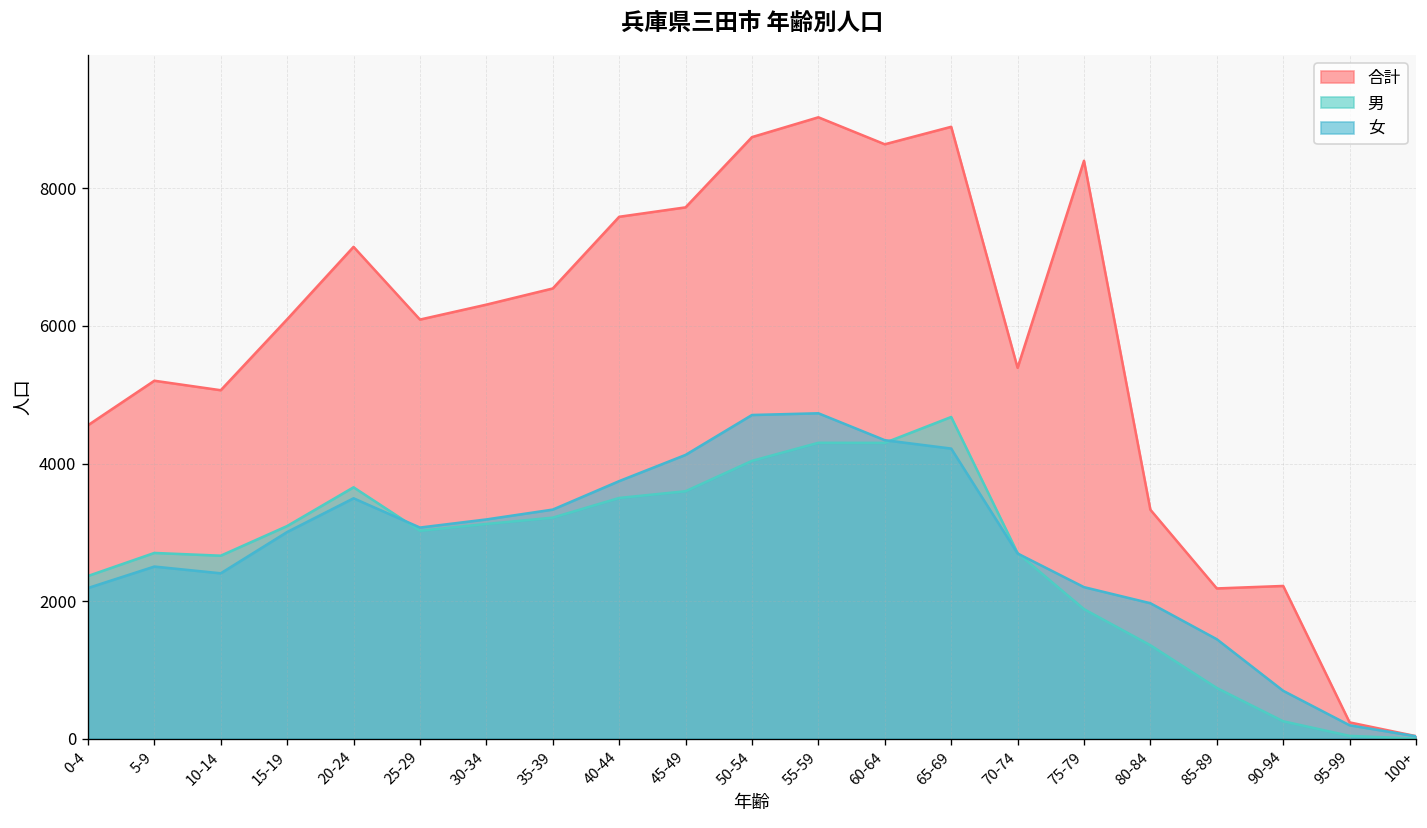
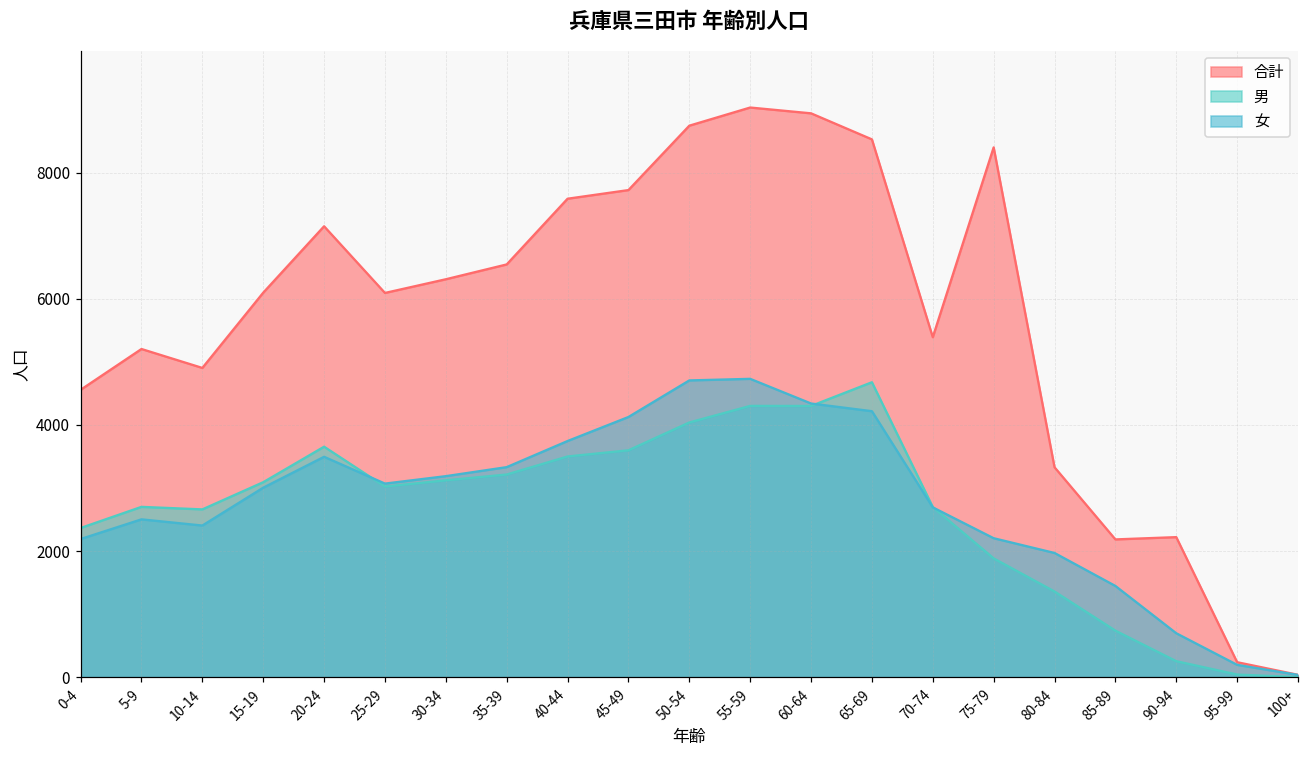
  {
    "合計": {
      "0-4": 4600,
      "5-9": 5200,
-     "10-14": 5100,
+     "10-14": 4900,
      "15-19": 6100,
      "20-24": 7200,
      "25-29": 6100,
      "30-34": 6300,
      "35-39": 6500,
      "40-44": 7600,
      "45-49": 7700,
      "50-54": 8700,
      "55-59": 9000,
-     "60-64": 8600,
-     "65-69": 8900,
+     "60-64": 8900,
+     "65-69": 8500,
      "70-74": 5400,
      "75-79": 8400,
      "80-84": 3300,
      "85-89": 2200,
      "90-94": 2200
    }
  }
